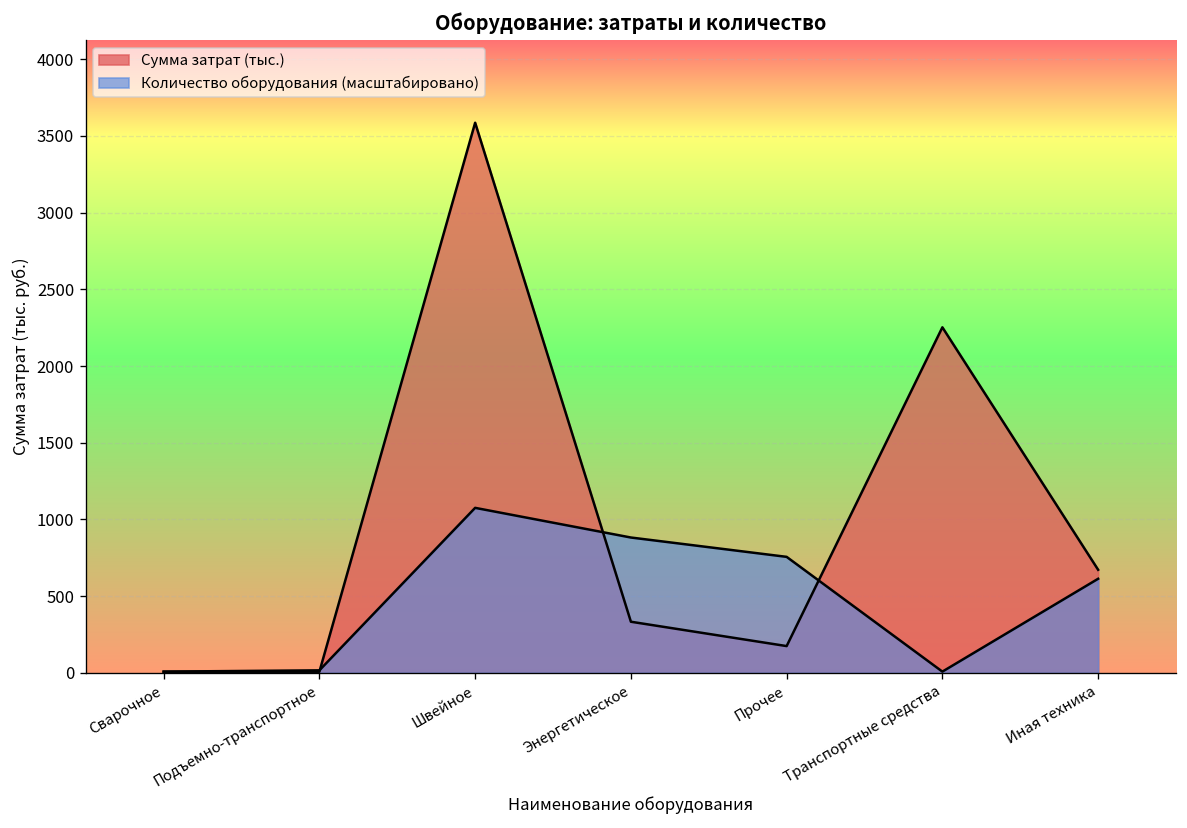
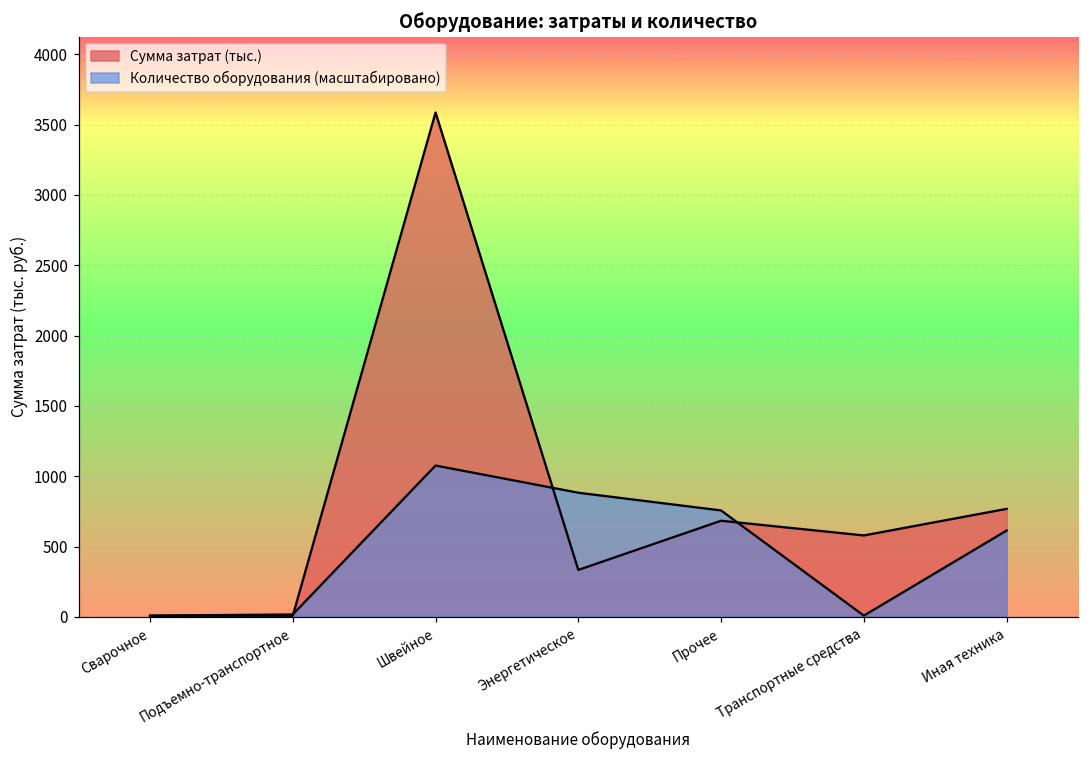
  {
    "Сумма затрат (тыс.)": {
      "Швейное": 3590,
      "Энергетическое": 330,
-     "Прочее": 170,
-     "Транспортные средства": 2250,
-     "Иная техника": 670
+     "Прочее": 680,
+     "Транспортные средства": 580,
+     "Иная техника": 770
    },
    "Количество оборудования (масштабировано)": {
      "Швейное": 1080,
      "Энергетическое": 880,
      "Прочее": 760,
      "Транспортные средства": 10,
      "Иная техника": 610
    }
  }
